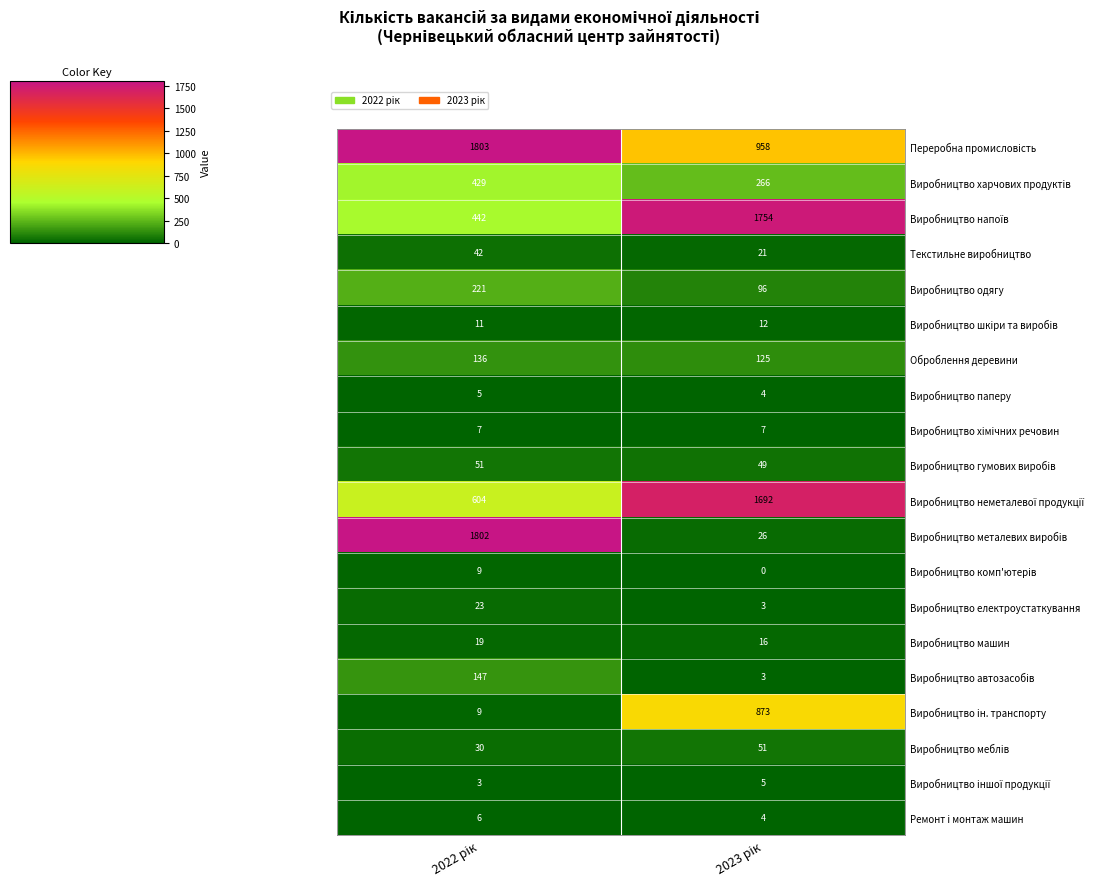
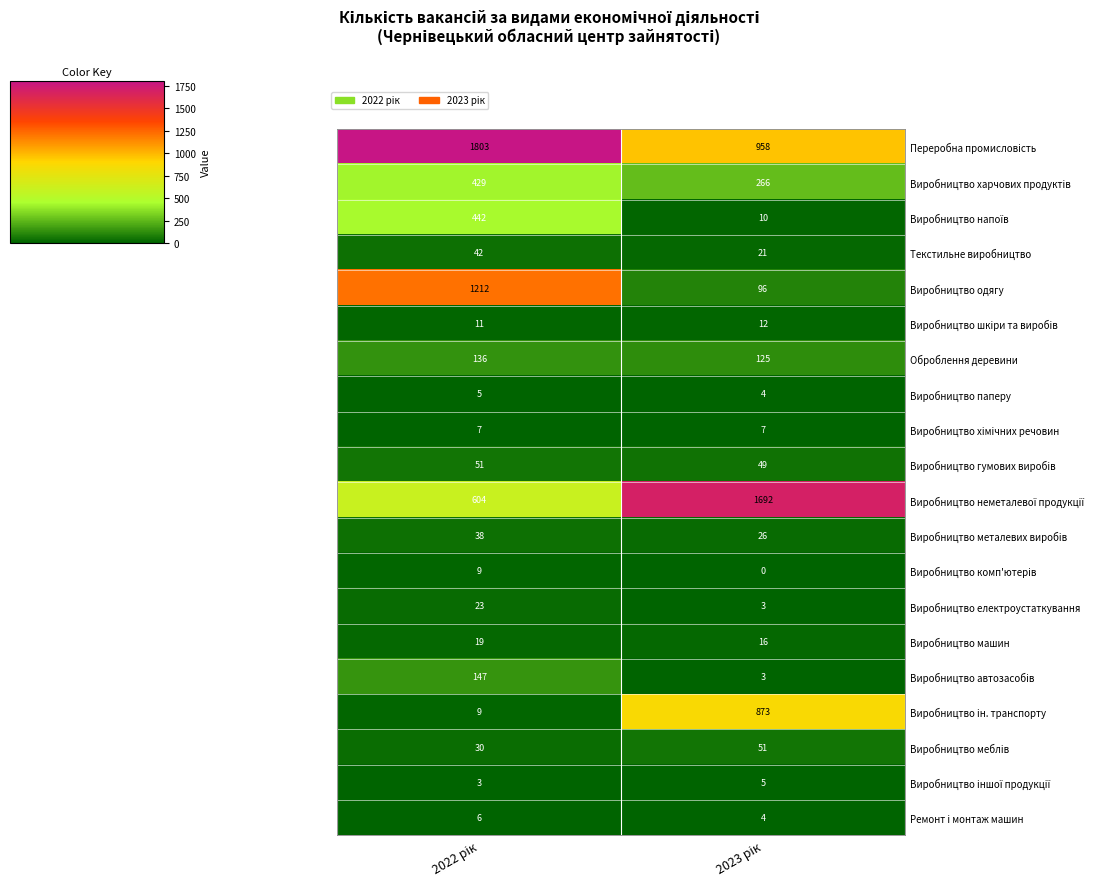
  {
    "Переробна промисловість": {
      "2022 рік": 1803,
      "2023 рік": 958
    },
    "Виробництво харчових продуктів": {
      "2022 рік": 429,
      "2023 рік": 266
    },
    "Виробництво напоїв": {
      "2022 рік": 442,
-     "2023 рік": 1754
+     "2023 рік": 10
    },
    "Текстильне виробництво": {
      "2022 рік": 42,
      "2023 рік": 21
    },
    "Виробництво одягу": {
-     "2022 рік": 221,
+     "2022 рік": 1212,
      "2023 рік": 96
    },
    "Виробництво шкіри та виробів": {
      "2022 рік": 11,
      "2023 рік": 12
    },
    "Оброблення деревини": {
      "2022 рік": 136,
      "2023 рік": 125
    },
    "Виробництво паперу": {
      "2022 рік": 5,
      "2023 рік": 4
    },
    "Виробництво хімічних речовин": {
      "2022 рік": 7,
      "2023 рік": 7
    },
    "Виробництво гумових виробів": {
      "2022 рік": 51,
      "2023 рік": 49
    },
    "Виробництво неметалевої продукції": {
      "2022 рік": 604,
      "2023 рік": 1692
    },
    "Виробництво металевих виробів": {
-     "2022 рік": 1802,
+     "2022 рік": 38,
      "2023 рік": 26
    },
    "Виробництво комп'ютерів": {
      "2022 рік": 9,
      "2023 рік": 0
    },
    "Виробництво електроустаткування": {
      "2022 рік": 23,
      "2023 рік": 3
    },
    "Виробництво машин": {
      "2022 рік": 19,
      "2023 рік": 16
    },
    "Виробництво автозасобів": {
      "2022 рік": 147,
      "2023 рік": 3
    },
    "Виробництво ін. транспорту": {
      "2022 рік": 9,
      "2023 рік": 873
    },
    "Виробництво меблів": {
      "2022 рік": 30,
      "2023 рік": 51
    },
    "Виробництво іншої продукції": {
      "2022 рік": 3,
      "2023 рік": 5
    },
    "Ремонт і монтаж машин": {
      "2022 рік": 6,
      "2023 рік": 4
    }
  }
